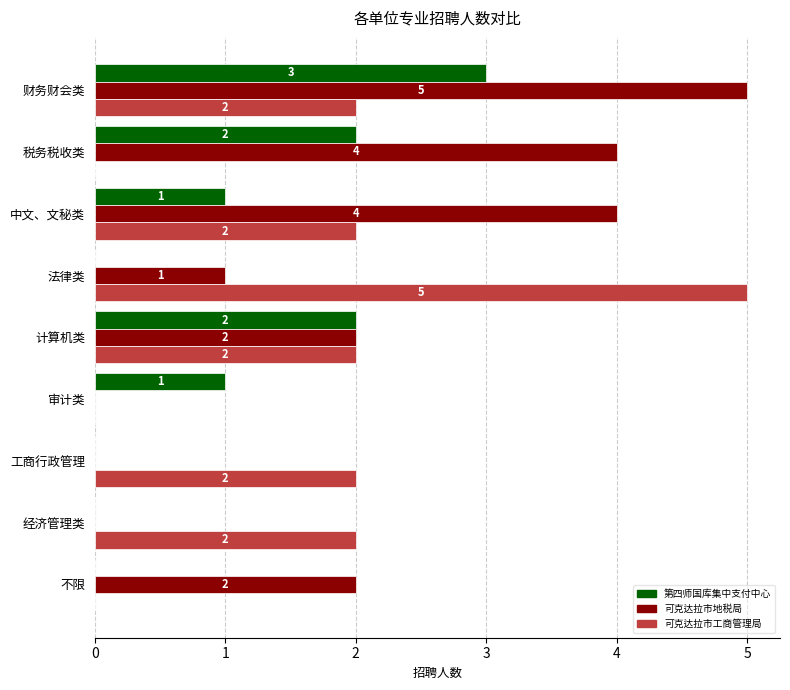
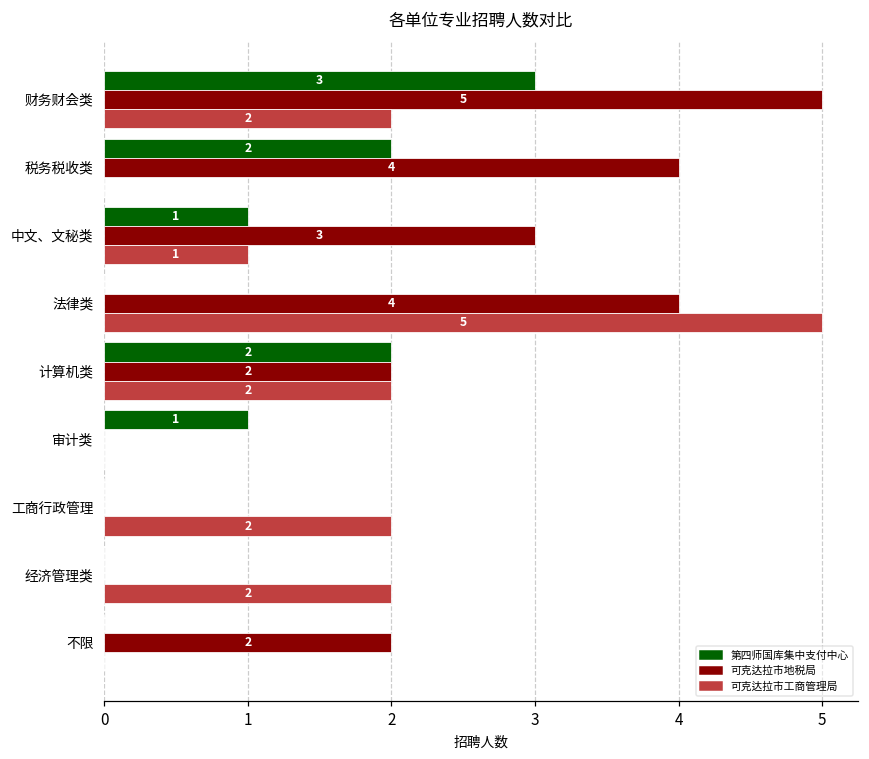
  {
    "第四师国库集中支付中心": {
      "财务财会类": 3,
      "税务税收类": 2,
      "中文、文秘类": 1,
      "计算机类": 2,
      "审计类": 1
    },
    "可克达拉市地税局": {
      "财务财会类": 5,
      "税务税收类": 4,
-     "中文、文秘类": 4,
-     "法律类": 1,
+     "中文、文秘类": 3,
+     "法律类": 4,
      "计算机类": 2,
      "不限": 2
    },
    "可克达拉市工商管理局": {
      "财务财会类": 2,
-     "中文、文秘类": 2,
+     "中文、文秘类": 1,
      "法律类": 5,
      "计算机类": 2,
      "工商行政管理": 2,
      "经济管理类": 2
    }
  }
